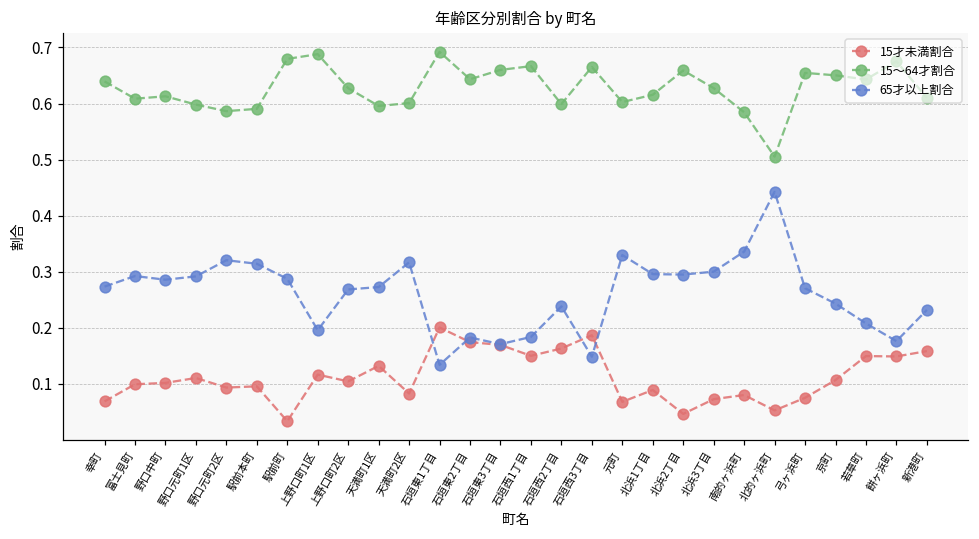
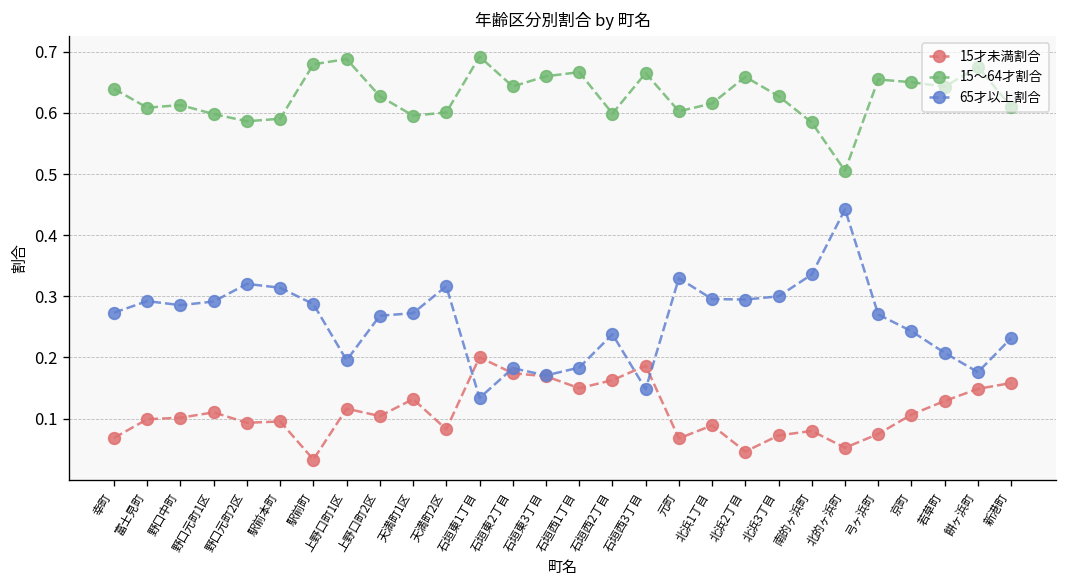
  {
    "15才未満割合": {
      "幸町": 0.07,
      "富士見町": 0.10,
      "野口中町": 0.10,
      "野口元町1区": 0.11,
      "野口元町2区": 0.09,
      "駅前本町": 0.10,
      "駅前町": 0.03,
      "上野口町1区": 0.12,
      "上野口町2区": 0.10,
      "天満町1区": 0.13,
      "天満町2区": 0.08,
      "石垣東1丁目": 0.20,
      "石垣東2丁目": 0.17,
      "石垣西1丁目": 0.15,
      "石垣西2丁目": 0.16,
      "石垣西3丁目": 0.19,
      "元町": 0.07,
      "北浜1丁目": 0.09,
      "北浜2丁目": 0.05,
      "北浜3丁目": 0.07,
      "南的ヶ浜町": 0.08,
      "北的ヶ浜町": 0.05,
      "弓ヶ浜町": 0.07,
      "京町": 0.11,
-     "若草町": 0.15,
+     "若草町": 0.13,
      "餅ヶ浜町": 0.15,
      "新港町": 0.16
    },
    "15～64才割合": {
      "幸町": 0.64,
      "富士見町": 0.61,
      "野口中町": 0.61,
      "野口元町1区": 0.60,
      "野口元町2区": 0.59,
      "駅前本町": 0.59,
      "駅前町": 0.68,
      "上野口町1区": 0.69,
      "上野口町2区": 0.63,
      "天満町1区": 0.60,
      "天満町2区": 0.60,
      "石垣東1丁目": 0.69,
      "石垣東2丁目": 0.64,
      "石垣東3丁目": 0.66,
      "石垣西1丁目": 0.67,
      "石垣西2丁目": 0.60,
      "石垣西3丁目": 0.67,
      "元町": 0.60,
      "北浜1丁目": 0.62,
      "北浜2丁目": 0.66,
      "北浜3丁目": 0.63,
      "南的ヶ浜町": 0.58,
      "北的ヶ浜町": 0.51,
      "弓ヶ浜町": 0.65,
      "京町": 0.65,
      "新港町": 0.61
    },
    "65才以上割合": {
      "幸町": 0.27,
      "富士見町": 0.29,
      "野口中町": 0.29,
      "野口元町1区": 0.29,
      "野口元町2区": 0.32,
      "駅前本町": 0.31,
      "駅前町": 0.29,
      "上野口町1区": 0.20,
      "上野口町2区": 0.27,
      "天満町1区": 0.27,
      "天満町2区": 0.32,
      "石垣東1丁目": 0.13,
      "石垣東2丁目": 0.18,
      "石垣西1丁目": 0.18,
      "石垣西2丁目": 0.24,
      "石垣西3丁目": 0.15,
      "元町": 0.33,
      "北浜1丁目": 0.30,
      "北浜2丁目": 0.29,
      "北浜3丁目": 0.30,
      "南的ヶ浜町": 0.34,
      "北的ヶ浜町": 0.44,
      "弓ヶ浜町": 0.27,
      "京町": 0.24,
      "若草町": 0.21,
      "餅ヶ浜町": 0.18,
      "新港町": 0.23
    }
  }
